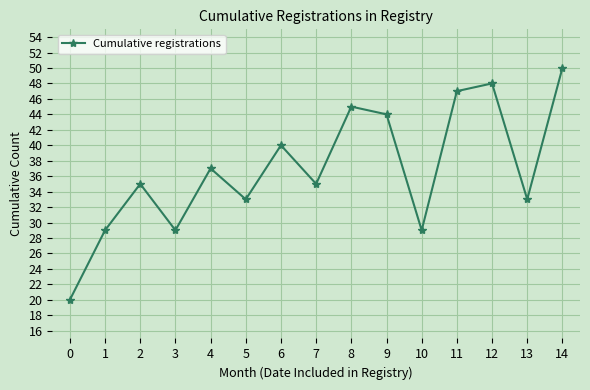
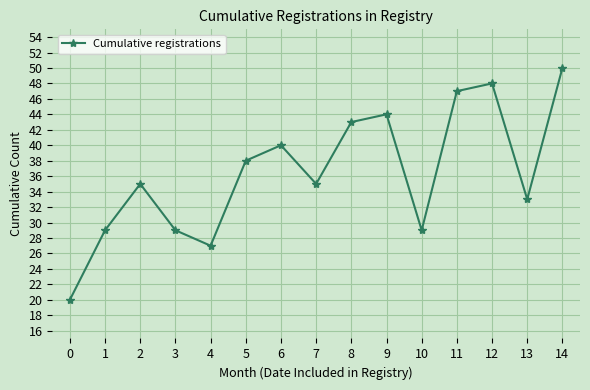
  {
    "0": 20,
    "1": 29,
    "2": 35,
    "3": 29,
-   "4": 37,
-   "5": 33,
+   "4": 27,
+   "5": 38,
    "6": 40,
    "7": 35,
-   "8": 45,
+   "8": 43,
    "9": 44,
    "10": 29,
    "11": 47,
    "12": 48,
    "13": 33,
    "14": 50
  }
